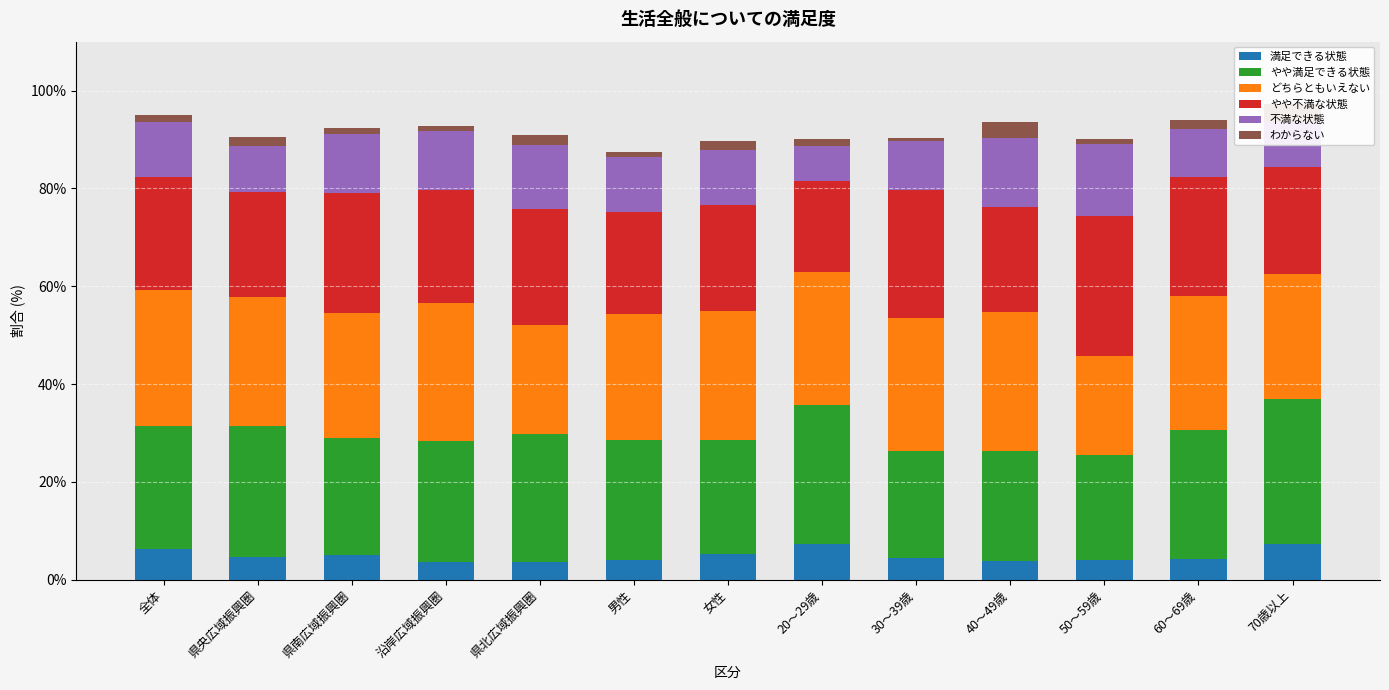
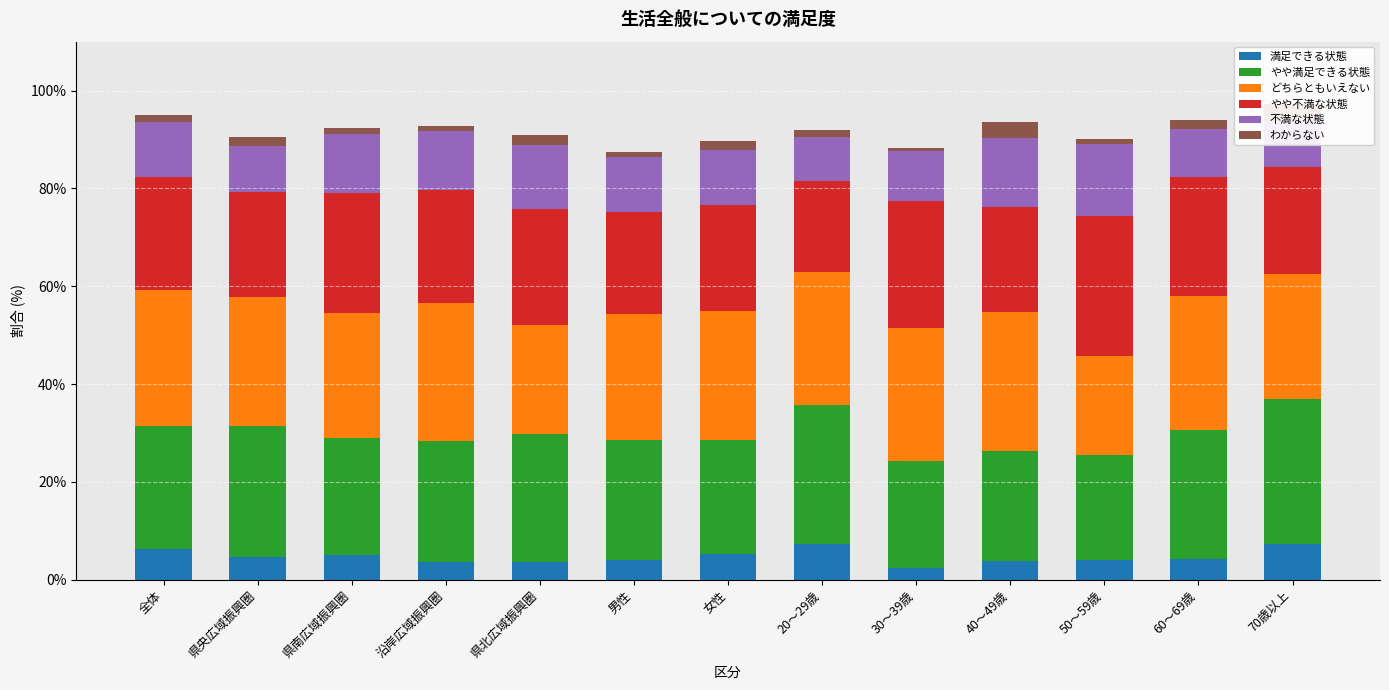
  {
    "満足できる状態": {
      "全体": "6%",
      "県央広域振興圏": "5%",
      "県南広域振興圏": "5%",
      "沿岸広域振興圏": "4%",
      "県北広域振興圏": "4%",
      "男性": "4%",
      "女性": "5%",
      "20～29歳": "7%",
-     "30～39歳": "4%",
+     "30～39歳": "2%",
      "40～49歳": "4%",
      "50～59歳": "4%",
      "60～69歳": "4%",
      "70歳以上": "7%"
    },
    "やや満足できる状態": {
      "全体": "25%",
      "県央広域振興圏": "27%",
      "県南広域振興圏": "24%",
      "沿岸広域振興圏": "25%",
      "県北広域振興圏": "26%",
      "男性": "25%",
      "女性": "23%",
      "20～29歳": "28%",
      "30～39歳": "22%",
      "40～49歳": "23%",
      "50～59歳": "21%",
      "60～69歳": "26%",
      "70歳以上": "30%"
    },
    "どちらともいえない": {
      "全体": "28%",
      "県央広域振興圏": "26%",
      "県南広域振興圏": "26%",
      "沿岸広域振興圏": "28%",
      "県北広域振興圏": "22%",
      "男性": "26%",
      "女性": "26%",
      "20～29歳": "27%",
      "30～39歳": "27%",
      "40～49歳": "28%",
      "50～59歳": "20%",
      "60～69歳": "28%",
      "70歳以上": "25%"
    },
    "やや不満な状態": {
      "全体": "23%",
      "県央広域振興圏": "22%",
      "県南広域振興圏": "25%",
      "沿岸広域振興圏": "23%",
      "県北広域振興圏": "24%",
      "男性": "21%",
      "女性": "22%",
      "20～29歳": "19%",
      "30～39歳": "26%",
      "40～49歳": "21%",
      "50～59歳": "29%",
      "60～69歳": "24%",
      "70歳以上": "22%"
    },
    "不満な状態": {
      "全体": "11%",
      "県央広域振興圏": "9%",
      "県南広域振興圏": "12%",
      "沿岸広域振興圏": "12%",
      "県北広域振興圏": "13%",
      "男性": "11%",
      "女性": "11%",
-     "20～29歳": "7%",
+     "20～29歳": "9%",
      "30～39歳": "10%",
      "40～49歳": "14%",
      "50～59歳": "15%",
      "60～69歳": "10%"
    },
    "わからない": {
      "全体": "2%",
      "県央広域振興圏": "2%",
      "県南広域振興圏": "1%",
      "沿岸広域振興圏": "1%",
      "県北広域振興圏": "2%",
      "男性": "1%",
      "女性": "2%",
      "20～29歳": "1%",
      "30～39歳": "1%",
      "40～49歳": "3%",
      "50～59歳": "1%",
      "60～69歳": "2%"
    }
  }
